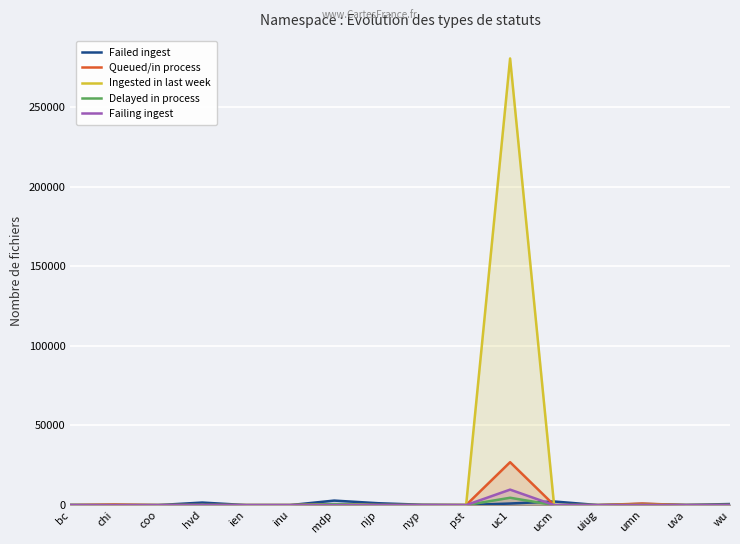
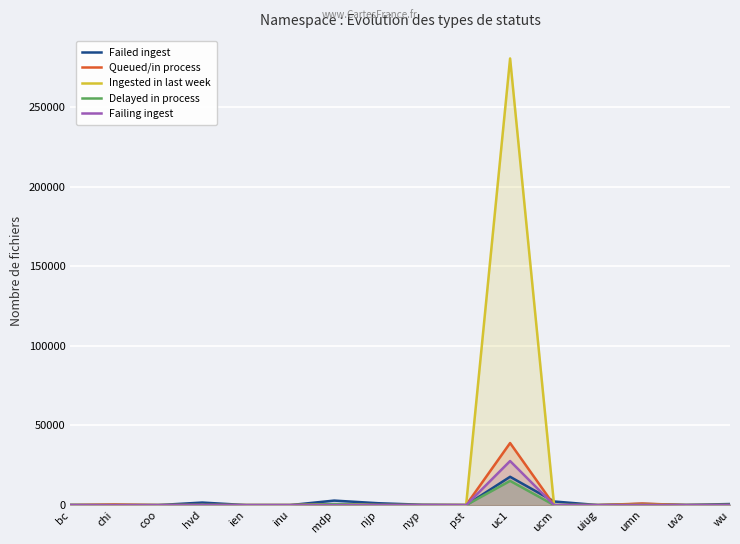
  {
    "Failed ingest": {
      "mdp": 3000,
-     "uc1": 1000,
+     "uc1": 18000,
      "ucm": 2000
    },
    "Queued/in process": {
-     "uc1": 27000
+     "uc1": 39000
    },
    "Ingested in last week": {
      "uc1": 280000
    },
    "Delayed in process": {
-     "uc1": 5000
+     "uc1": 15000
    },
    "Failing ingest": {
-     "uc1": 10000
+     "uc1": 28000
    }
  }
